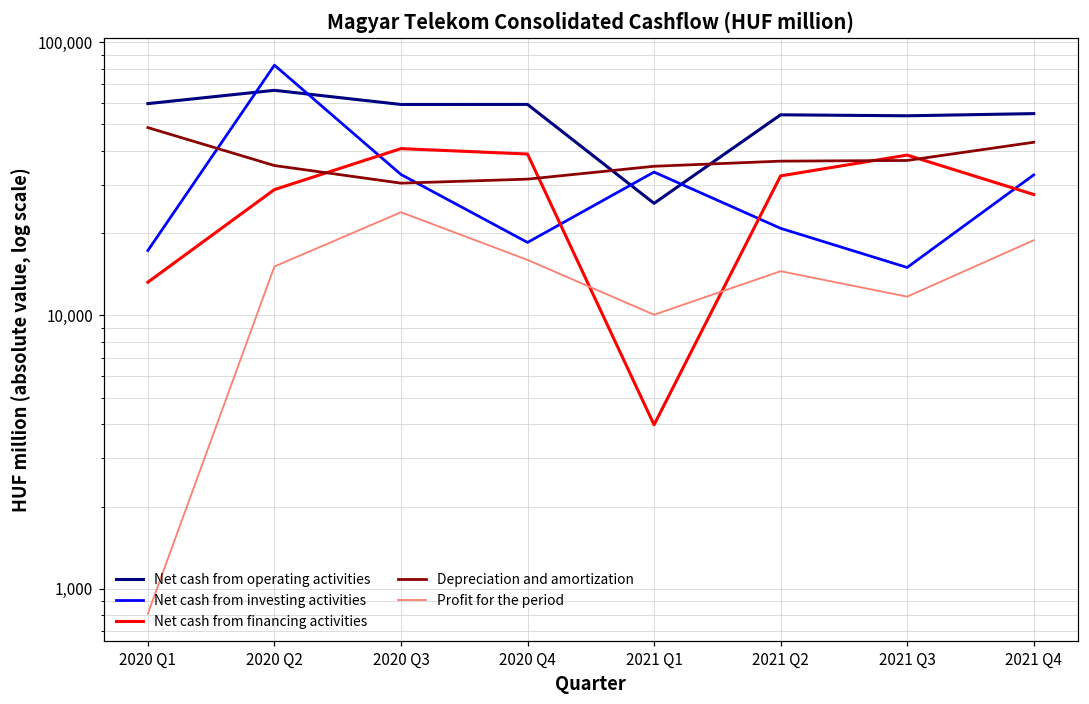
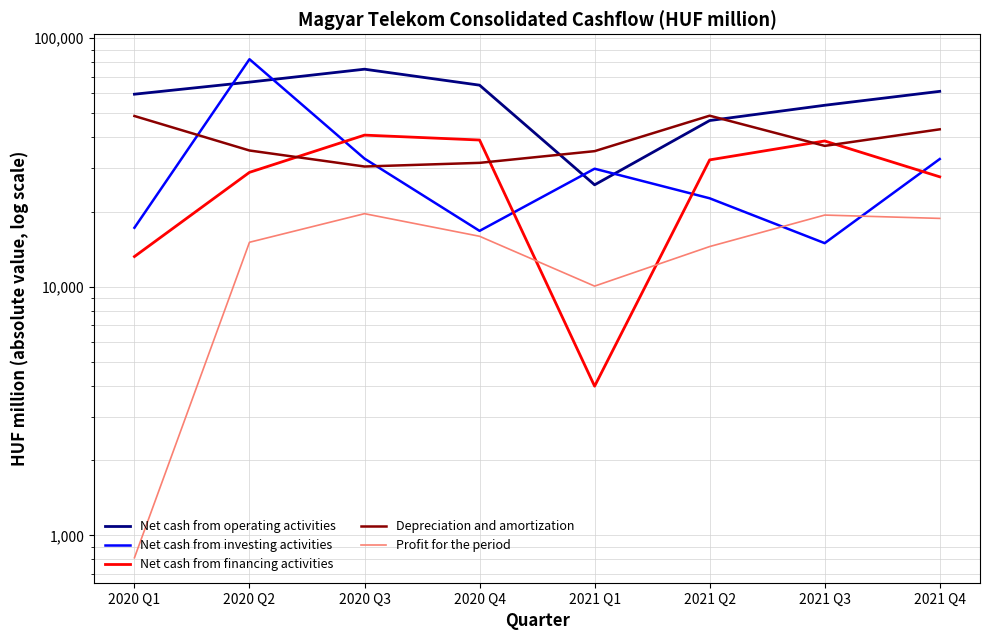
  {
    "Net cash from operating activities": {
      "2020 Q1": "60,000",
      "2020 Q2": "67,000",
-     "2020 Q3": "59,000",
-     "2020 Q4": "59,000",
+     "2020 Q3": "75,000",
+     "2020 Q4": "65,000",
      "2021 Q1": "26,000",
-     "2021 Q2": "54,000",
+     "2021 Q2": "47,000",
      "2021 Q3": "54,000",
-     "2021 Q4": "55,000"
+     "2021 Q4": "61,000"
    },
    "Net cash from investing activities": {
      "2020 Q1": "17,000",
      "2020 Q2": "82,000",
      "2020 Q3": "33,000",
-     "2020 Q4": "18,000",
-     "2021 Q1": "33,000",
-     "2021 Q2": "21,000",
+     "2020 Q4": "17,000",
+     "2021 Q1": "30,000",
+     "2021 Q2": "23,000",
      "2021 Q3": "15,000",
      "2021 Q4": "33,000"
    },
    "Net cash from financing activities": {
      "2020 Q1": "13,000",
      "2020 Q2": "29,000",
      "2020 Q3": "41,000",
      "2020 Q4": "39,000",
      "2021 Q1": "4,000",
      "2021 Q2": "32,000",
      "2021 Q3": "39,000",
      "2021 Q4": "28,000"
    },
    "Depreciation and amortization": {
      "2020 Q1": "49,000",
      "2020 Q2": "35,000",
      "2020 Q3": "30,000",
      "2020 Q4": "32,000",
      "2021 Q1": "35,000",
-     "2021 Q2": "37,000",
+     "2021 Q2": "49,000",
      "2021 Q3": "37,000",
      "2021 Q4": "43,000"
    },
    "Profit for the period": {
      "2020 Q1": "810",
      "2020 Q2": "15,000",
-     "2020 Q3": "24,000",
+     "2020 Q3": "20,000",
      "2020 Q4": "16,000",
      "2021 Q1": "10,100",
      "2021 Q2": "15,000",
-     "2021 Q3": "12,000",
+     "2021 Q3": "19,000",
      "2021 Q4": "19,000"
    }
  }
